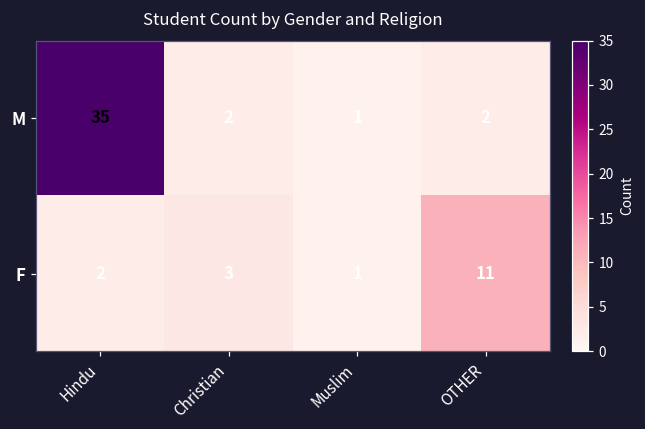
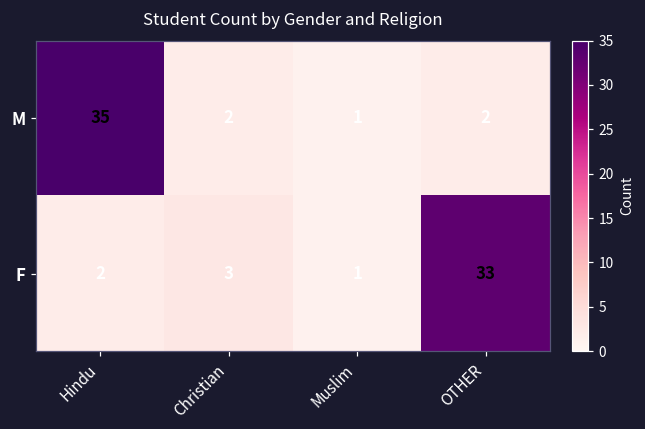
  {
    "M": {
      "Hindu": 35
    },
    "F": {
-     "OTHER": 11
+     "OTHER": 33
    }
  }
